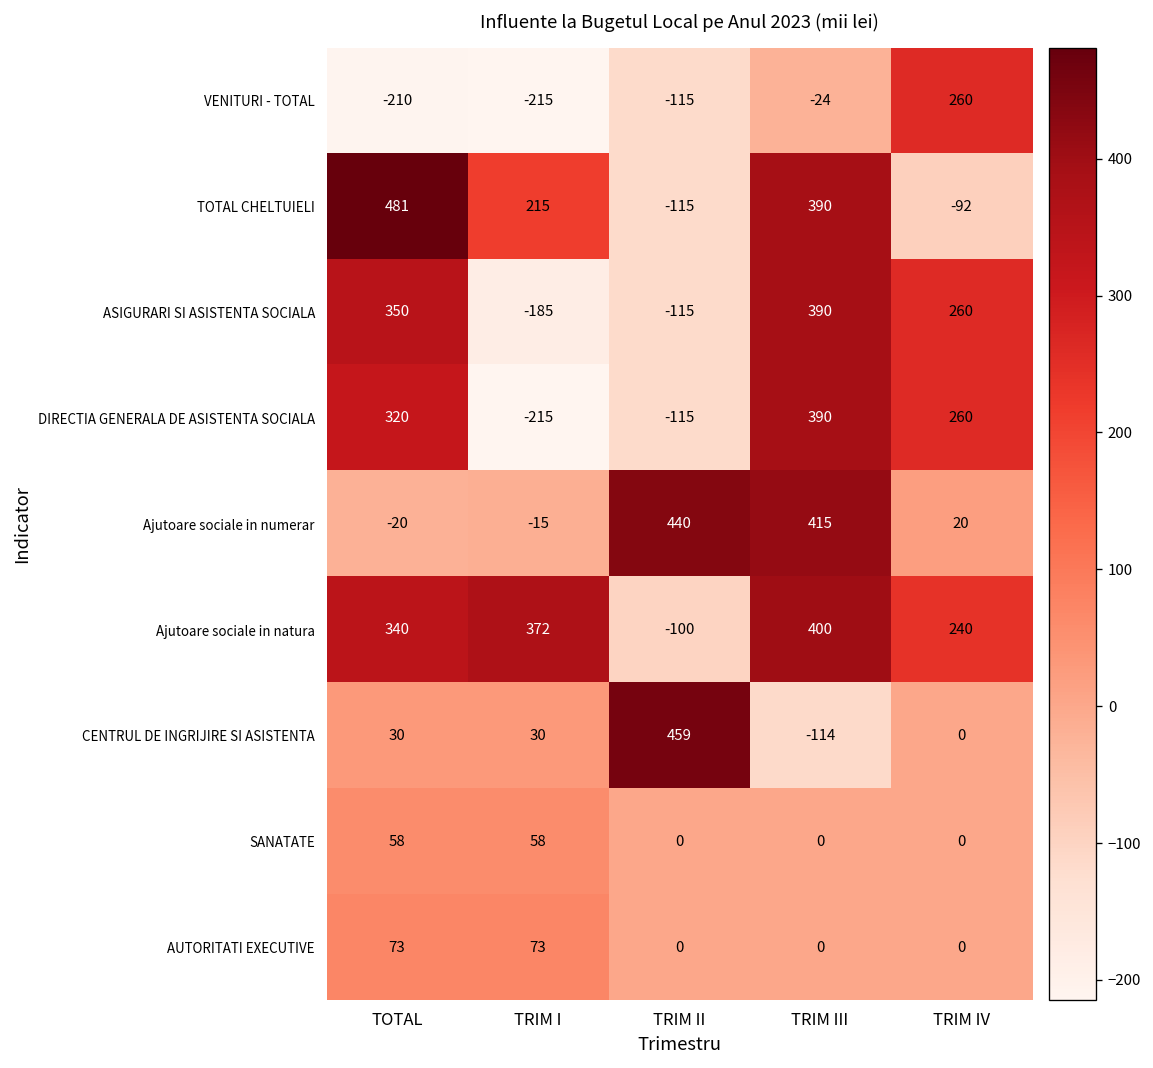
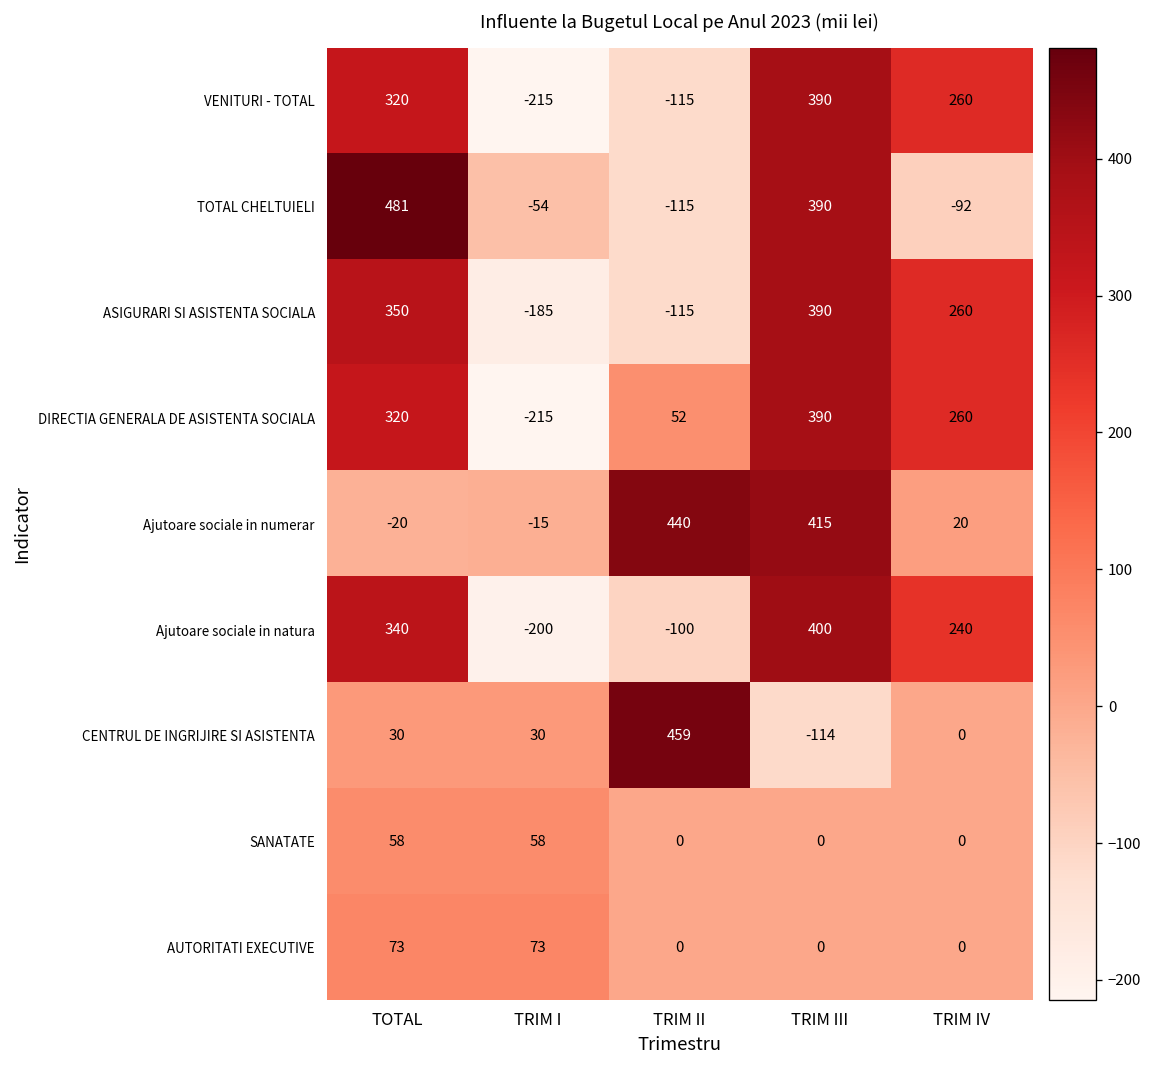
  {
    "VENITURI - TOTAL": {
-     "TOTAL": -210,
+     "TOTAL": 320,
      "TRIM I": -215,
      "TRIM II": -115,
-     "TRIM III": -24,
+     "TRIM III": 390,
      "TRIM IV": 260
    },
    "TOTAL CHELTUIELI": {
      "TOTAL": 481,
-     "TRIM I": 215,
+     "TRIM I": -54,
      "TRIM II": -115,
      "TRIM III": 390,
      "TRIM IV": -92
    },
    "ASIGURARI SI ASISTENTA SOCIALA": {
      "TOTAL": 350,
      "TRIM I": -185,
      "TRIM II": -115,
      "TRIM III": 390,
      "TRIM IV": 260
    },
    "DIRECTIA GENERALA DE ASISTENTA SOCIALA": {
      "TOTAL": 320,
      "TRIM I": -215,
-     "TRIM II": -115,
+     "TRIM II": 52,
      "TRIM III": 390,
      "TRIM IV": 260
    },
    "Ajutoare sociale in numerar": {
      "TOTAL": -20,
      "TRIM I": -15,
      "TRIM II": 440,
      "TRIM III": 415,
      "TRIM IV": 20
    },
    "Ajutoare sociale in natura": {
      "TOTAL": 340,
-     "TRIM I": 372,
+     "TRIM I": -200,
      "TRIM II": -100,
      "TRIM III": 400,
      "TRIM IV": 240
    },
    "CENTRUL DE INGRIJIRE SI ASISTENTA": {
      "TOTAL": 30,
      "TRIM I": 30,
      "TRIM II": 459,
      "TRIM III": -114,
      "TRIM IV": 0
    },
    "SANATATE": {
      "TOTAL": 58,
      "TRIM I": 58,
      "TRIM II": 0,
      "TRIM III": 0,
      "TRIM IV": 0
    },
    "AUTORITATI EXECUTIVE": {
      "TOTAL": 73,
      "TRIM I": 73,
      "TRIM II": 0,
      "TRIM III": 0,
      "TRIM IV": 0
    }
  }
